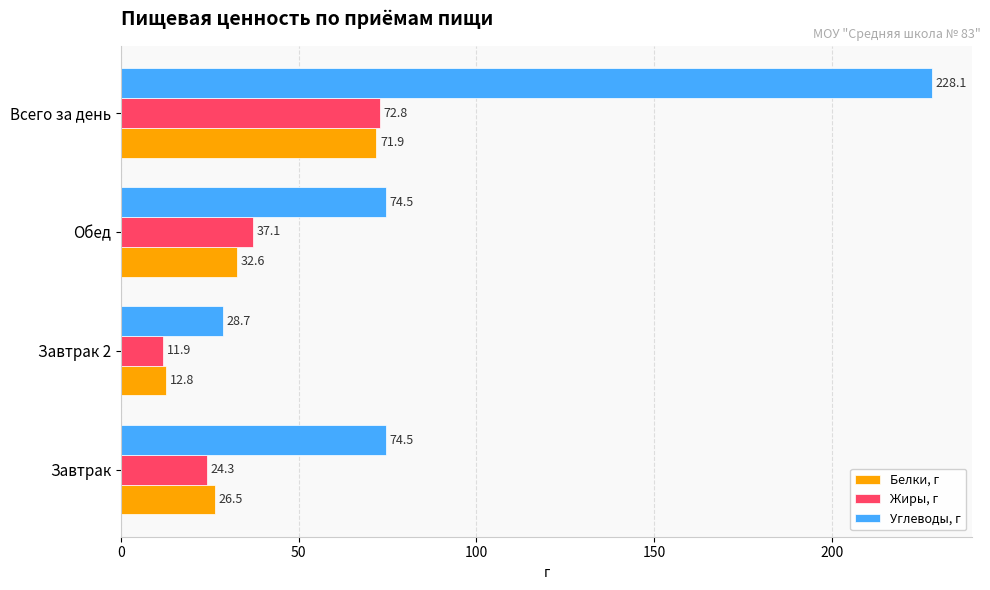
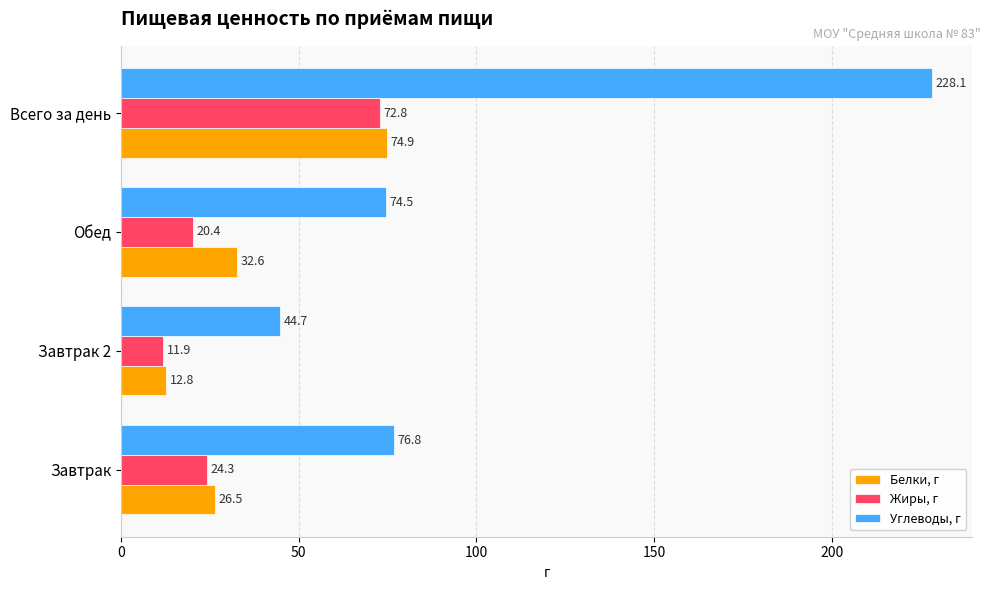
  {
    "Белки, г": {
-     "Всего за день": 71.9,
+     "Всего за день": 74.9,
      "Обед": 32.6,
      "Завтрак 2": 12.8,
      "Завтрак": 26.5
    },
    "Жиры, г": {
      "Всего за день": 72.8,
-     "Обед": 37.1,
+     "Обед": 20.4,
      "Завтрак 2": 11.9,
      "Завтрак": 24.3
    },
    "Углеводы, г": {
      "Всего за день": 228.1,
      "Обед": 74.5,
-     "Завтрак 2": 28.7,
-     "Завтрак": 74.5
+     "Завтрак 2": 44.7,
+     "Завтрак": 76.8
    }
  }
